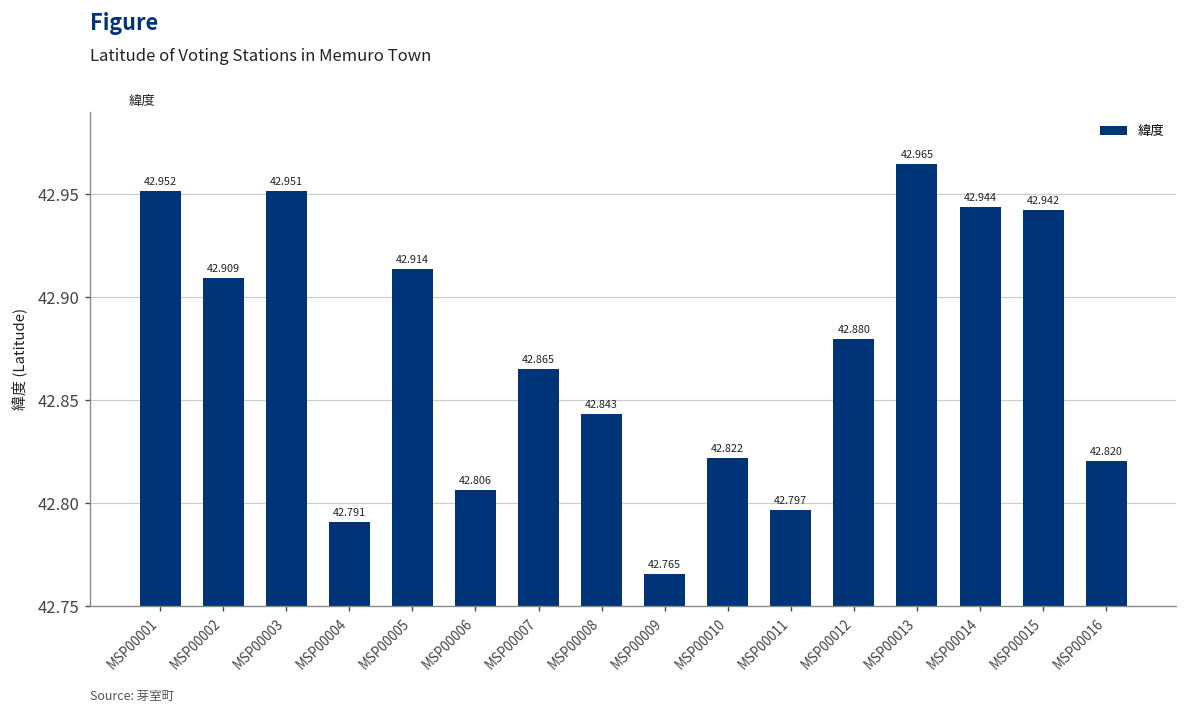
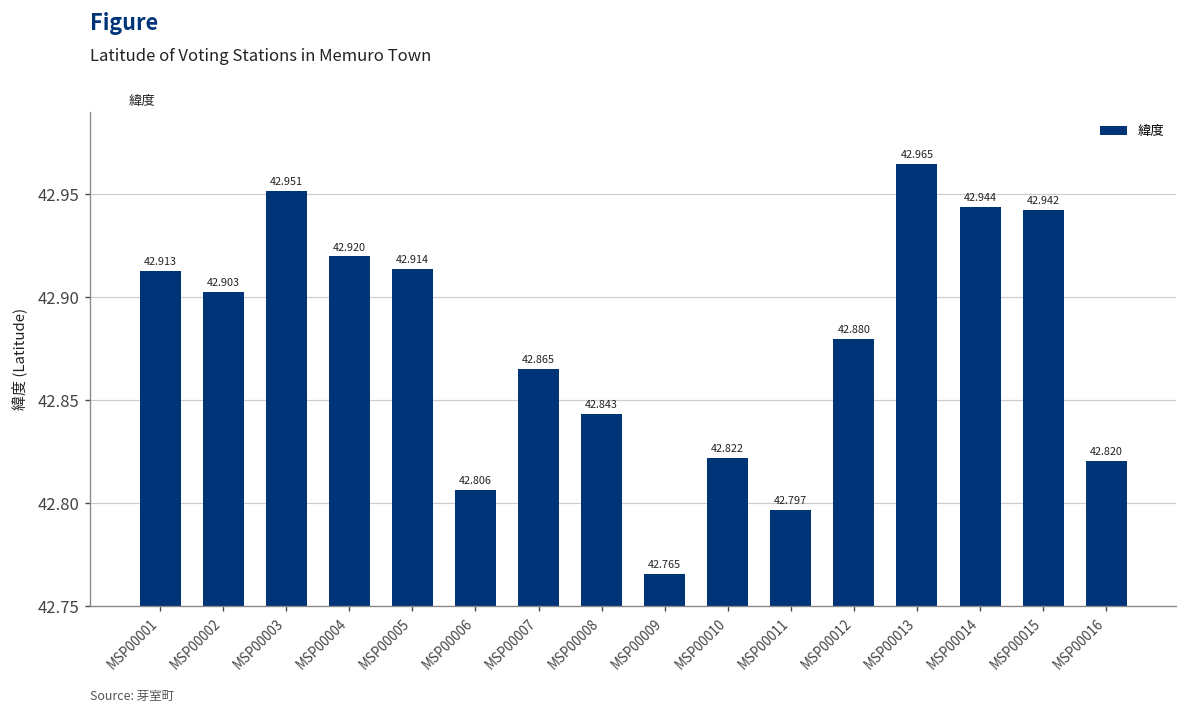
  {
-   "MSP00001": 42.952,
-   "MSP00002": 42.909,
+   "MSP00001": 42.913,
+   "MSP00002": 42.903,
    "MSP00003": 42.951,
-   "MSP00004": 42.791,
+   "MSP00004": 42.920,
    "MSP00005": 42.914,
    "MSP00006": 42.806,
    "MSP00007": 42.865,
    "MSP00008": 42.843,
    "MSP00009": 42.765,
    "MSP00010": 42.822,
    "MSP00011": 42.797,
    "MSP00012": 42.880,
    "MSP00013": 42.965,
    "MSP00014": 42.944,
    "MSP00015": 42.942,
    "MSP00016": 42.820
  }
